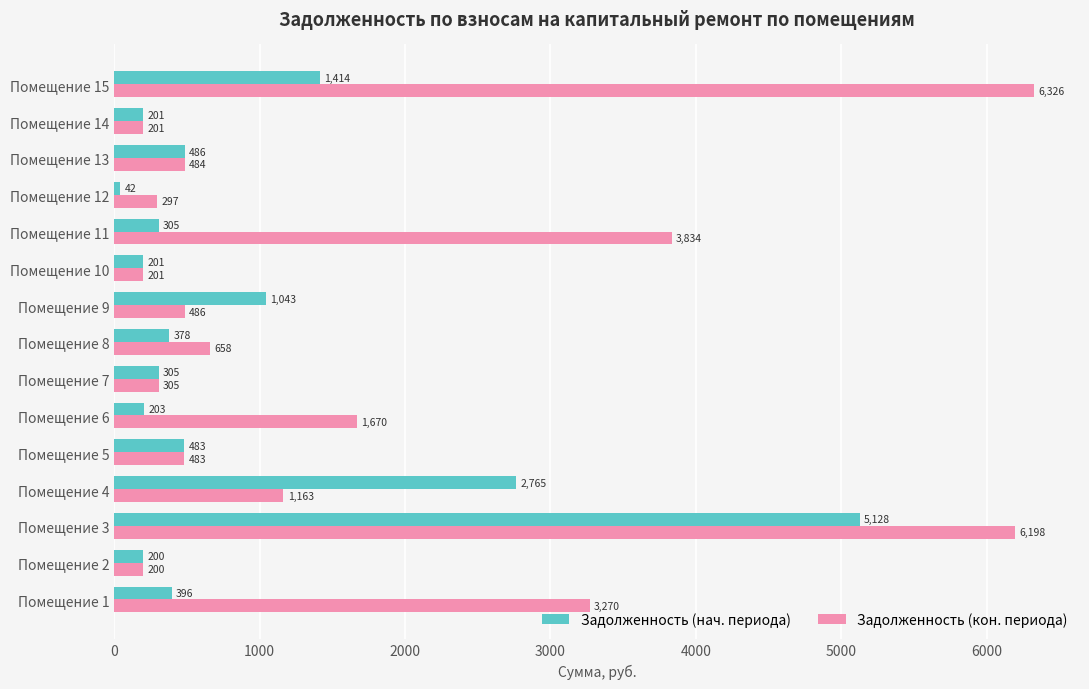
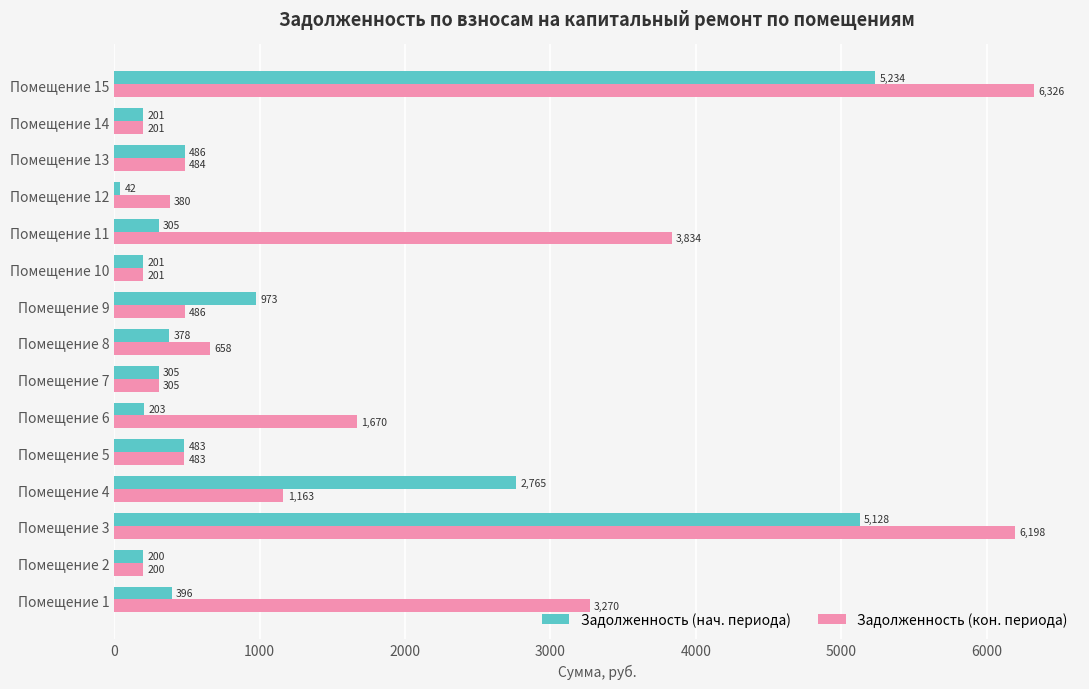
  {
    "Задолженность (нач. периода)": {
-     "Помещение 15": "1,414",
+     "Помещение 15": "5,234",
      "Помещение 14": "201",
      "Помещение 13": "486",
      "Помещение 12": "42",
      "Помещение 11": "305",
      "Помещение 10": "201",
-     "Помещение 9": "1,043",
+     "Помещение 9": "973",
      "Помещение 8": "378",
      "Помещение 7": "305",
      "Помещение 6": "203",
      "Помещение 5": "483",
      "Помещение 4": "2,765",
      "Помещение 3": "5,128",
      "Помещение 2": "200",
      "Помещение 1": "396"
    },
    "Задолженность (кон. периода)": {
      "Помещение 15": "6,326",
      "Помещение 14": "201",
      "Помещение 13": "484",
-     "Помещение 12": "297",
+     "Помещение 12": "380",
      "Помещение 11": "3,834",
      "Помещение 10": "201",
      "Помещение 9": "486",
      "Помещение 8": "658",
      "Помещение 7": "305",
      "Помещение 6": "1,670",
      "Помещение 5": "483",
      "Помещение 4": "1,163",
      "Помещение 3": "6,198",
      "Помещение 2": "200",
      "Помещение 1": "3,270"
    }
  }
